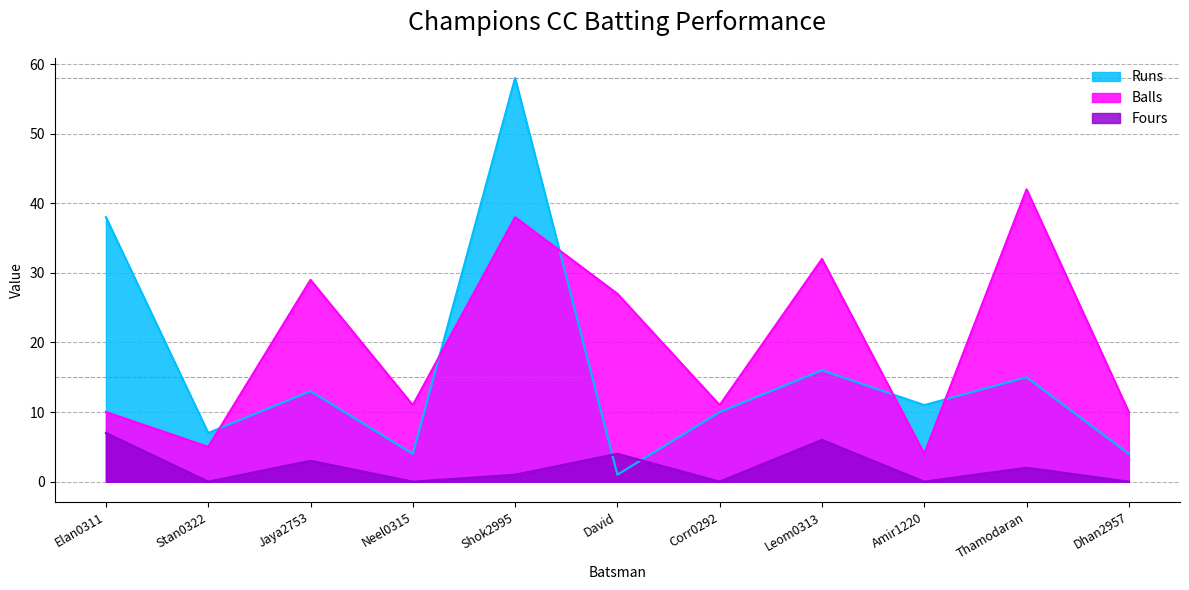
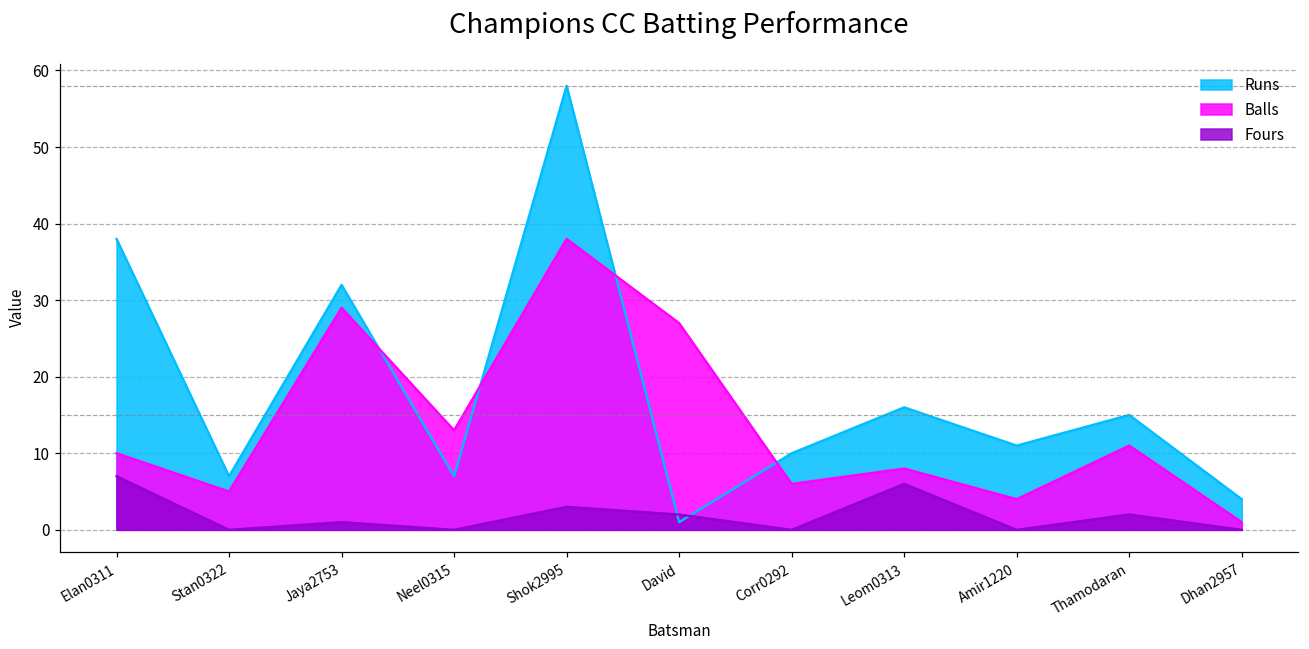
  {
    "Runs": {
      "Elan0311": 38,
      "Stan0322": 7,
-     "Jaya2753": 13,
-     "Neel0315": 4,
+     "Jaya2753": 32,
+     "Neel0315": 7,
      "Shok2995": 58,
      "David": 1,
      "Corr0292": 10,
      "Leom0313": 16,
      "Amir1220": 11,
      "Thamodaran": 15,
      "Dhan2957": 4
    },
    "Balls": {
      "Elan0311": 10,
      "Stan0322": 5,
      "Jaya2753": 29,
-     "Neel0315": 11,
+     "Neel0315": 13,
      "Shok2995": 38,
      "David": 27,
-     "Corr0292": 11,
-     "Leom0313": 32,
+     "Corr0292": 6,
+     "Leom0313": 8,
      "Amir1220": 4,
-     "Thamodaran": 42,
-     "Dhan2957": 10
+     "Thamodaran": 11,
+     "Dhan2957": 1
    },
    "Fours": {
      "Elan0311": 7,
      "Stan0322": 0,
-     "Jaya2753": 3,
+     "Jaya2753": 1,
      "Neel0315": 0,
-     "Shok2995": 1,
-     "David": 4,
+     "Shok2995": 3,
+     "David": 2,
      "Corr0292": 0,
      "Leom0313": 6,
      "Amir1220": 0,
      "Thamodaran": 2,
      "Dhan2957": 0
    }
  }
